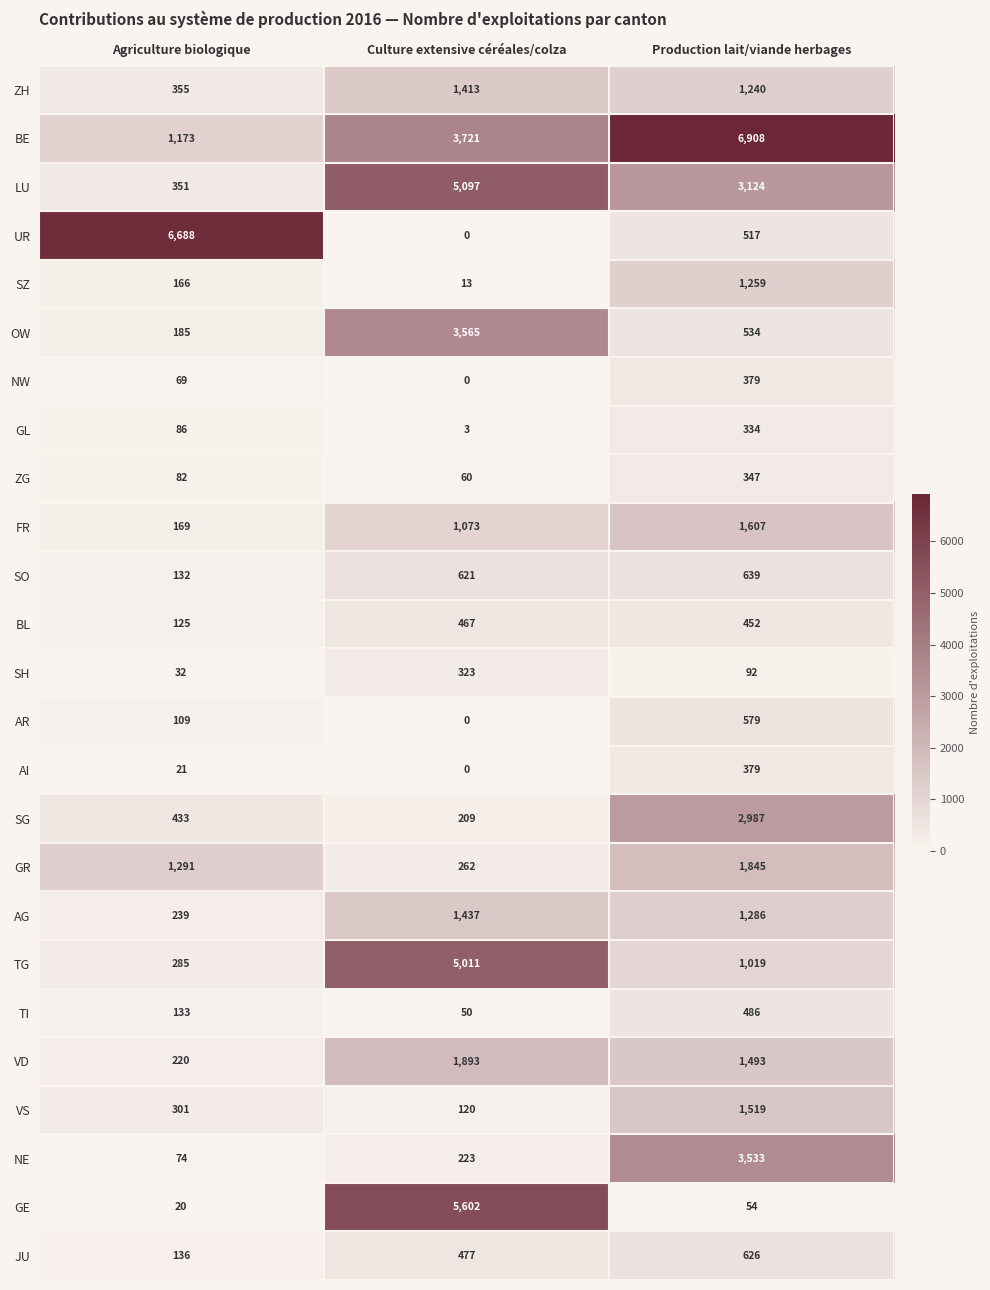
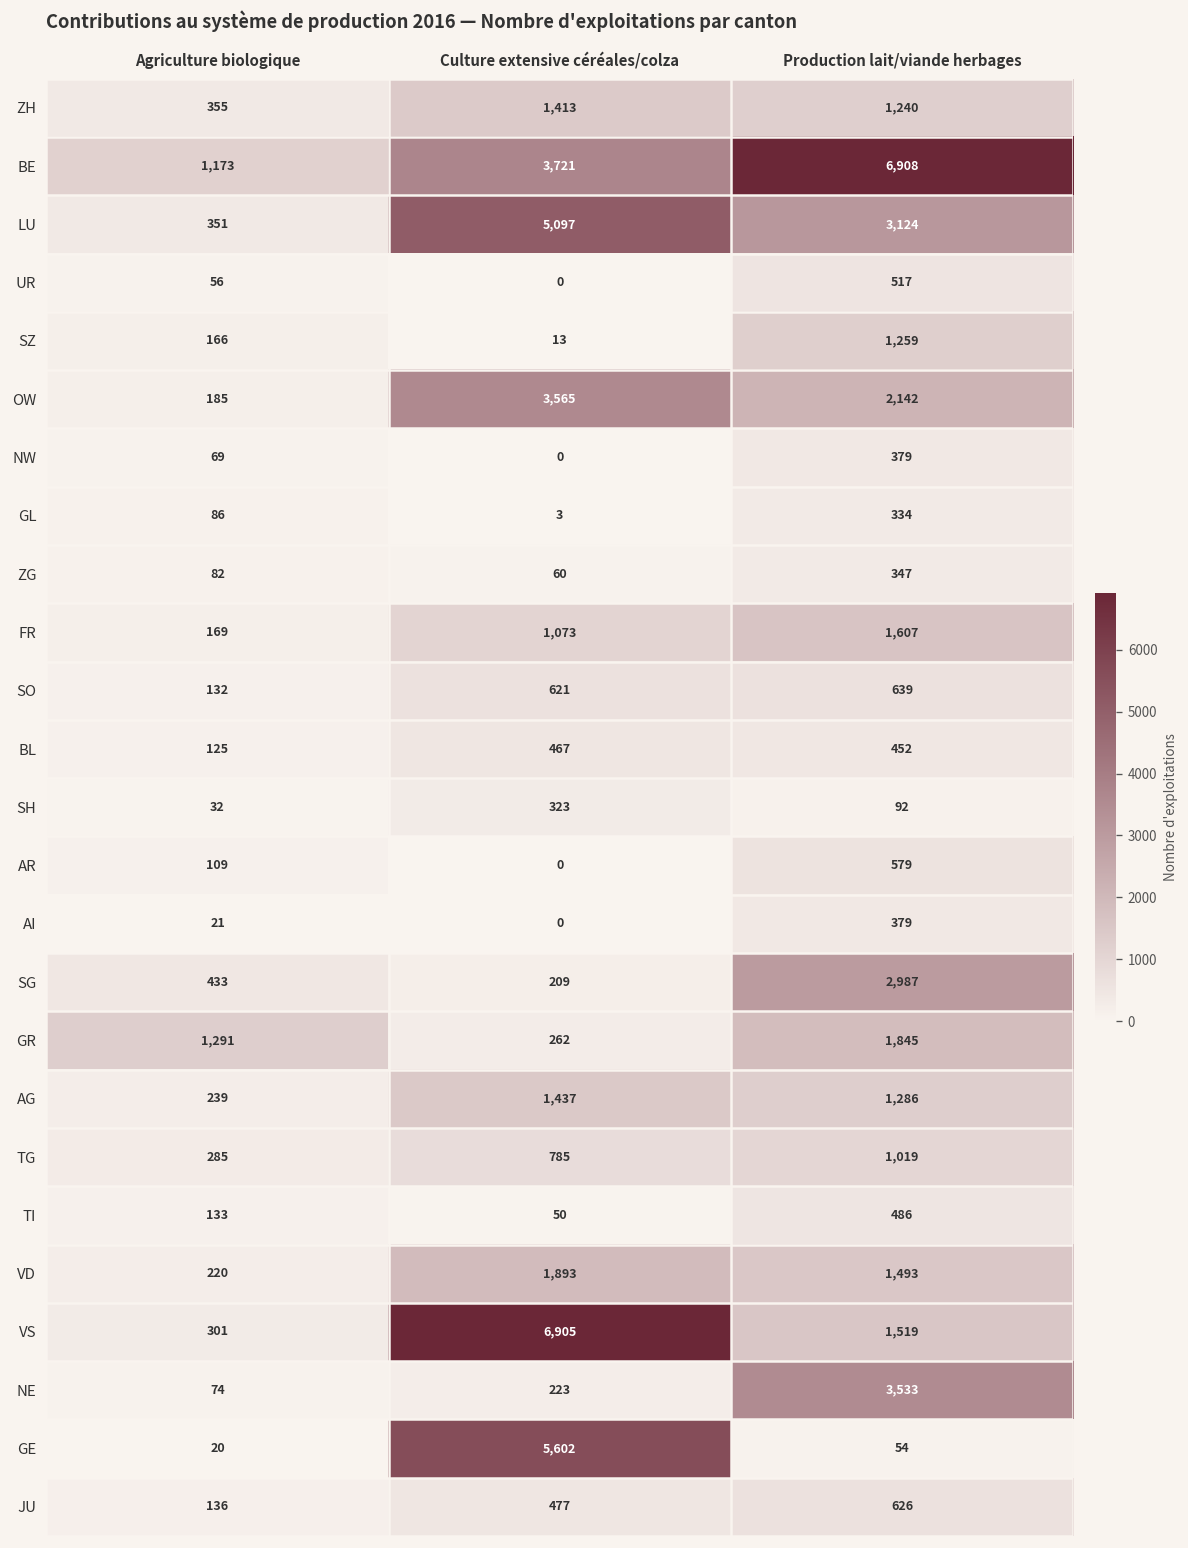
  {
    "ZH": {
      "Agriculture biologique": "355",
      "Culture extensive céréales/colza": "1,413",
      "Production lait/viande herbages": "1,240"
    },
    "BE": {
      "Agriculture biologique": "1,173",
      "Culture extensive céréales/colza": "3,721",
      "Production lait/viande herbages": "6,908"
    },
    "LU": {
      "Agriculture biologique": "351",
      "Culture extensive céréales/colza": "5,097",
      "Production lait/viande herbages": "3,124"
    },
    "UR": {
-     "Agriculture biologique": "6,688",
+     "Agriculture biologique": "56",
      "Culture extensive céréales/colza": "0",
      "Production lait/viande herbages": "517"
    },
    "SZ": {
      "Agriculture biologique": "166",
      "Culture extensive céréales/colza": "13",
      "Production lait/viande herbages": "1,259"
    },
    "OW": {
      "Agriculture biologique": "185",
      "Culture extensive céréales/colza": "3,565",
-     "Production lait/viande herbages": "534"
+     "Production lait/viande herbages": "2,142"
    },
    "NW": {
      "Agriculture biologique": "69",
      "Culture extensive céréales/colza": "0",
      "Production lait/viande herbages": "379"
    },
    "GL": {
      "Agriculture biologique": "86",
      "Culture extensive céréales/colza": "3",
      "Production lait/viande herbages": "334"
    },
    "ZG": {
      "Agriculture biologique": "82",
      "Culture extensive céréales/colza": "60",
      "Production lait/viande herbages": "347"
    },
    "FR": {
      "Agriculture biologique": "169",
      "Culture extensive céréales/colza": "1,073",
      "Production lait/viande herbages": "1,607"
    },
    "SO": {
      "Agriculture biologique": "132",
      "Culture extensive céréales/colza": "621",
      "Production lait/viande herbages": "639"
    },
    "BL": {
      "Agriculture biologique": "125",
      "Culture extensive céréales/colza": "467",
      "Production lait/viande herbages": "452"
    },
    "SH": {
      "Agriculture biologique": "32",
      "Culture extensive céréales/colza": "323",
      "Production lait/viande herbages": "92"
    },
    "AR": {
      "Agriculture biologique": "109",
      "Culture extensive céréales/colza": "0",
      "Production lait/viande herbages": "579"
    },
    "AI": {
      "Agriculture biologique": "21",
      "Culture extensive céréales/colza": "0",
      "Production lait/viande herbages": "379"
    },
    "SG": {
      "Agriculture biologique": "433",
      "Culture extensive céréales/colza": "209",
      "Production lait/viande herbages": "2,987"
    },
    "GR": {
      "Agriculture biologique": "1,291",
      "Culture extensive céréales/colza": "262",
      "Production lait/viande herbages": "1,845"
    },
    "AG": {
      "Agriculture biologique": "239",
      "Culture extensive céréales/colza": "1,437",
      "Production lait/viande herbages": "1,286"
    },
    "TG": {
      "Agriculture biologique": "285",
-     "Culture extensive céréales/colza": "5,011",
+     "Culture extensive céréales/colza": "785",
      "Production lait/viande herbages": "1,019"
    },
    "TI": {
      "Agriculture biologique": "133",
      "Culture extensive céréales/colza": "50",
      "Production lait/viande herbages": "486"
    },
    "VD": {
      "Agriculture biologique": "220",
      "Culture extensive céréales/colza": "1,893",
      "Production lait/viande herbages": "1,493"
    },
    "VS": {
      "Agriculture biologique": "301",
-     "Culture extensive céréales/colza": "120",
+     "Culture extensive céréales/colza": "6,905",
      "Production lait/viande herbages": "1,519"
    },
    "NE": {
      "Agriculture biologique": "74",
      "Culture extensive céréales/colza": "223",
      "Production lait/viande herbages": "3,533"
    },
    "GE": {
      "Agriculture biologique": "20",
      "Culture extensive céréales/colza": "5,602",
      "Production lait/viande herbages": "54"
    },
    "JU": {
      "Agriculture biologique": "136",
      "Culture extensive céréales/colza": "477",
      "Production lait/viande herbages": "626"
    }
  }
